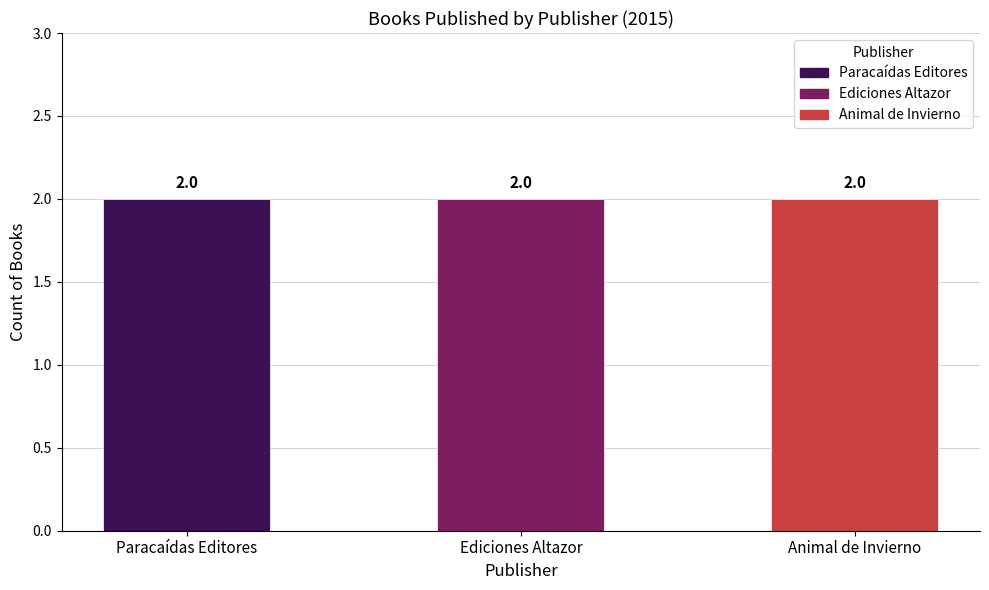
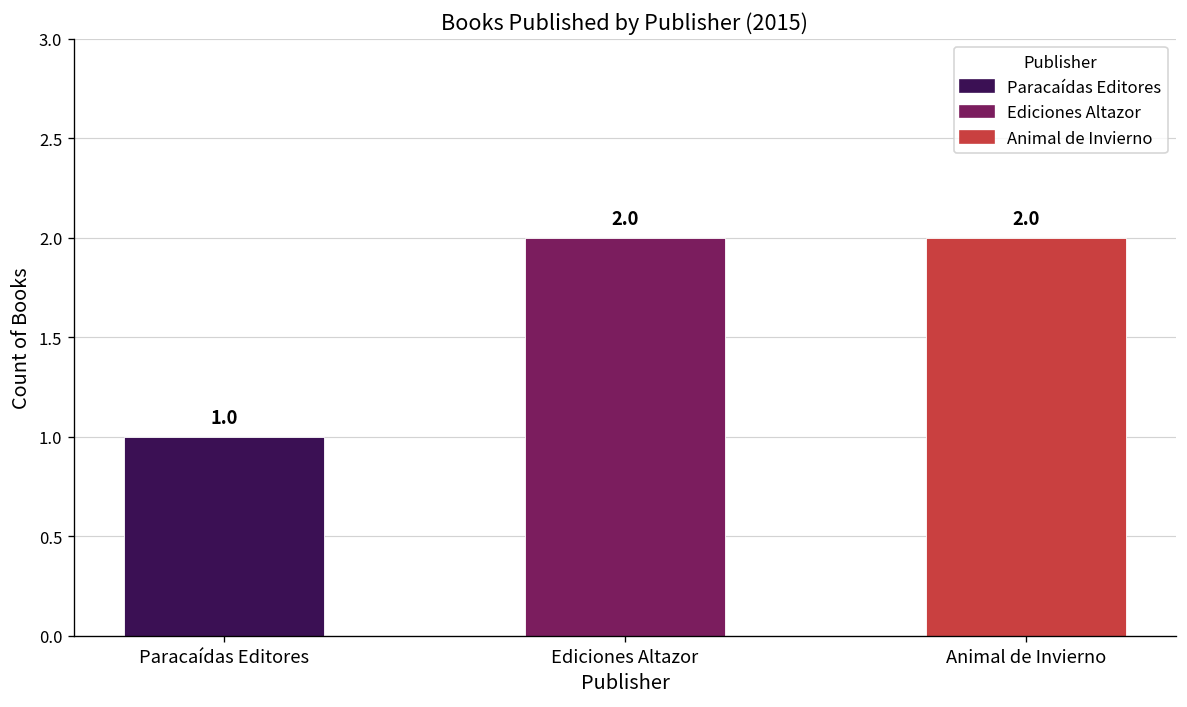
  {
-   "Paracaídas Editores": 2.0,
+   "Paracaídas Editores": 1.0,
    "Ediciones Altazor": 2.0,
    "Animal de Invierno": 2.0
  }
